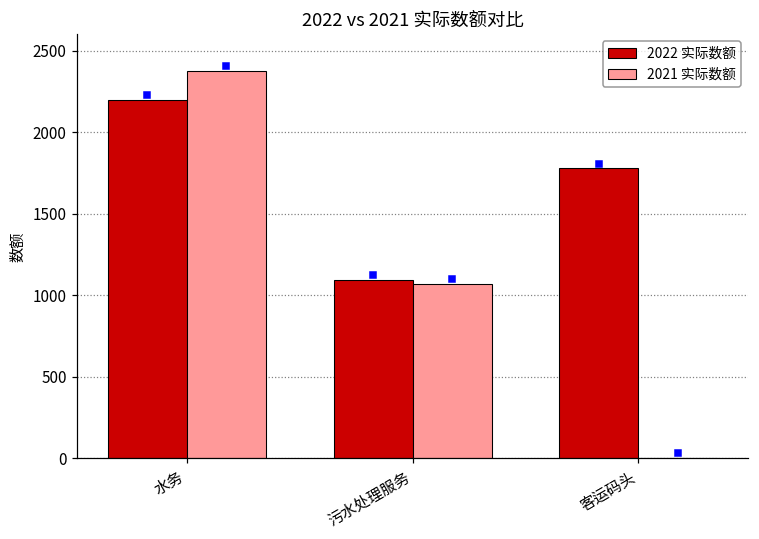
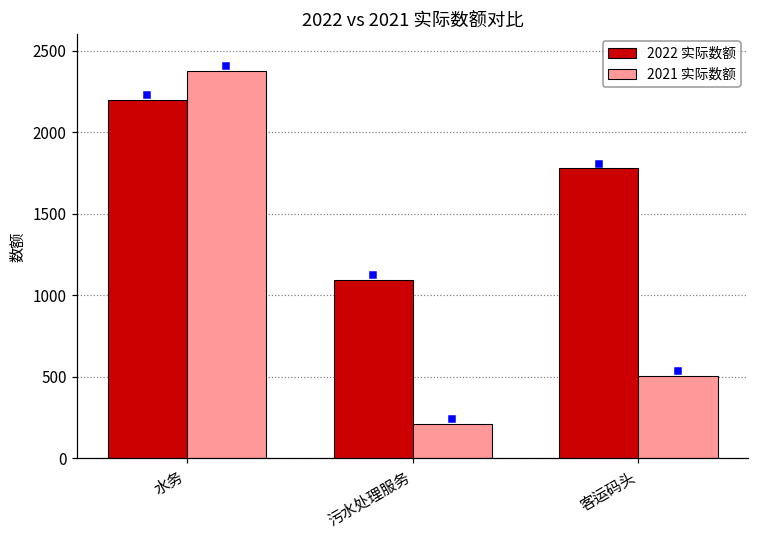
  {
    "2022 实际数额": {
      "水务": 2200,
      "污水处理服务": 1090,
      "客运码头": 1780
    },
    "2021 实际数额": {
      "水务": 2380,
-     "污水处理服务": 1070,
-     "客运码头": 0
+     "污水处理服务": 210,
+     "客运码头": 510
    }
  }
